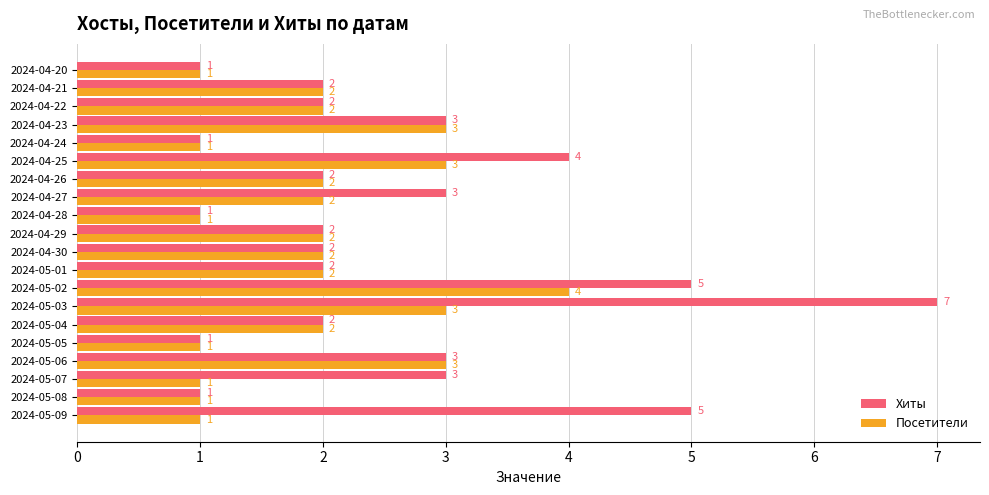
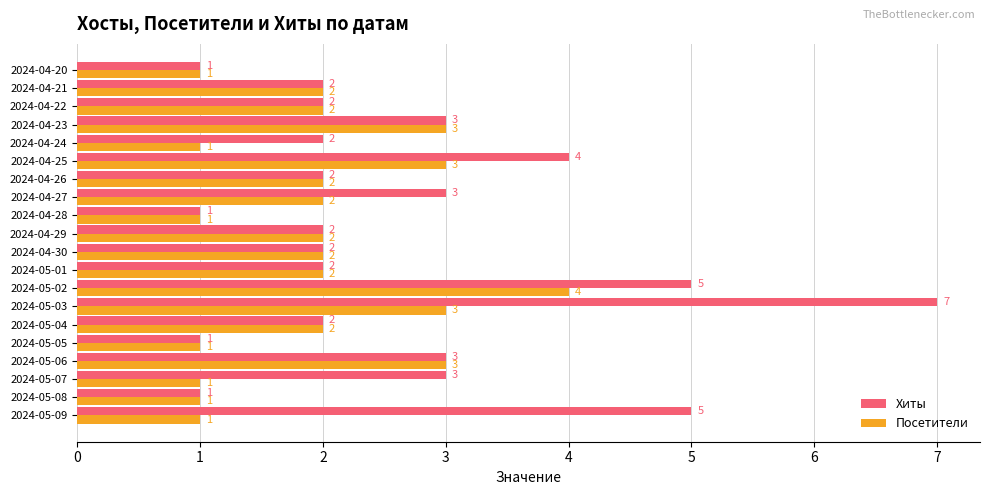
  {
    "Хиты": {
-     "2024-04-24": 1,
+     "2024-04-24": 2,
      "2024-04-25": 4,
      "2024-04-27": 3,
      "2024-05-02": 5,
      "2024-05-03": 7,
      "2024-05-07": 3,
      "2024-05-09": 5
    },
    "Посетители": {
      "2024-04-25": 3,
      "2024-04-27": 2,
      "2024-05-02": 4,
      "2024-05-03": 3,
      "2024-05-07": 1,
      "2024-05-09": 1
    }
  }
